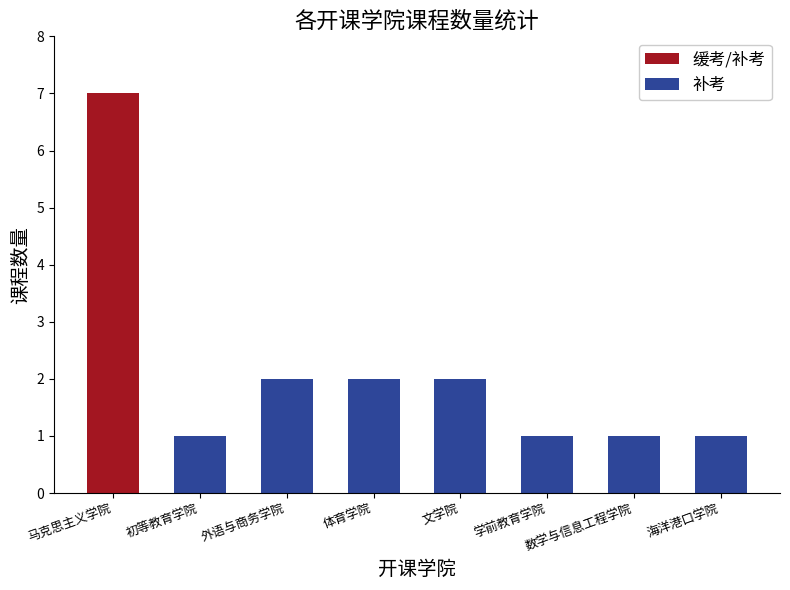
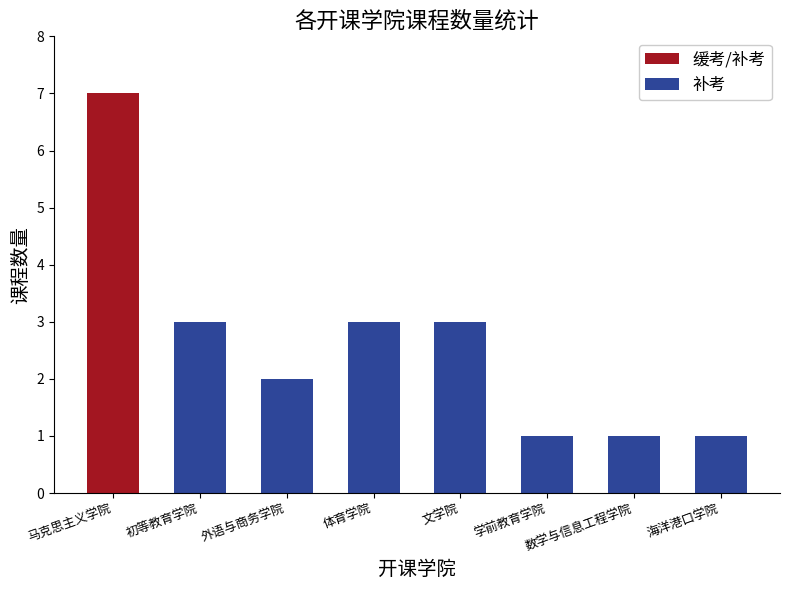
  {
    "缓考/补考": {
      "马克思主义学院": 7
    },
    "补考": {
-     "初等教育学院": 1,
+     "初等教育学院": 3,
      "外语与商务学院": 2,
-     "体育学院": 2,
-     "文学院": 2,
+     "体育学院": 3,
+     "文学院": 3,
      "学前教育学院": 1,
      "数学与信息工程学院": 1,
      "海洋港口学院": 1
    }
  }
